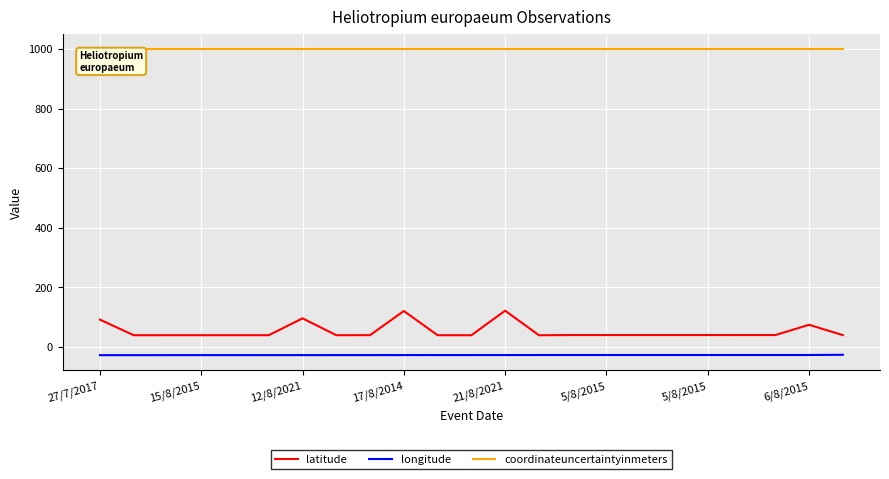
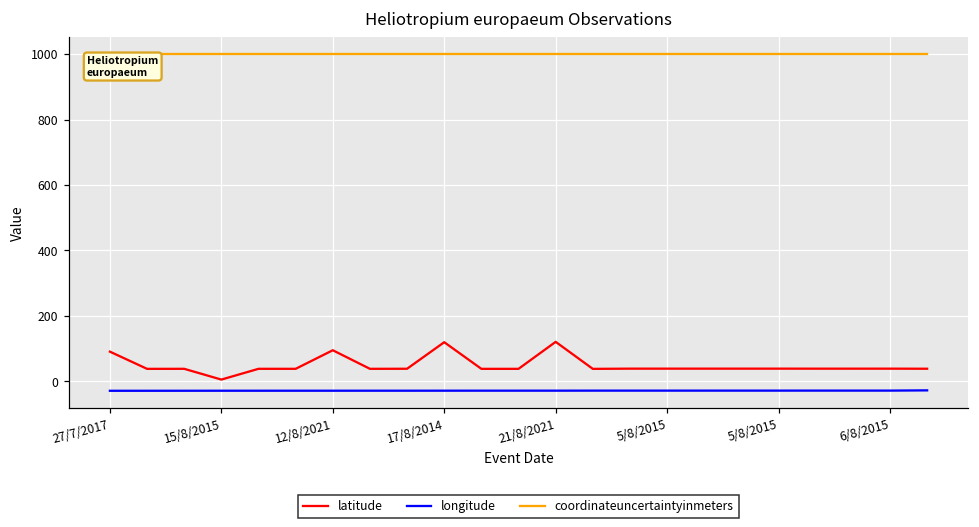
  {
    "latitude": {
      "27/7/2017": 90,
-     "15/8/2015": 40,
+     "15/8/2015": 10,
      "12/8/2021": 100,
      "17/8/2014": 120,
      "21/8/2021": 120,
-     "6/8/2015": 70
+     "6/8/2015": 40
    },
    "longitude": {
      "27/7/2017": -30,
      "15/8/2015": -30,
      "12/8/2021": -30,
      "17/8/2014": -30,
      "21/8/2021": -30,
      "6/8/2015": -30
    },
    "coordinateuncertaintyinmeters": {
      "15/8/2015": 1000,
      "12/8/2021": 1000,
      "17/8/2014": 1000,
      "21/8/2021": 1000,
      "6/8/2015": 1000
    }
  }
